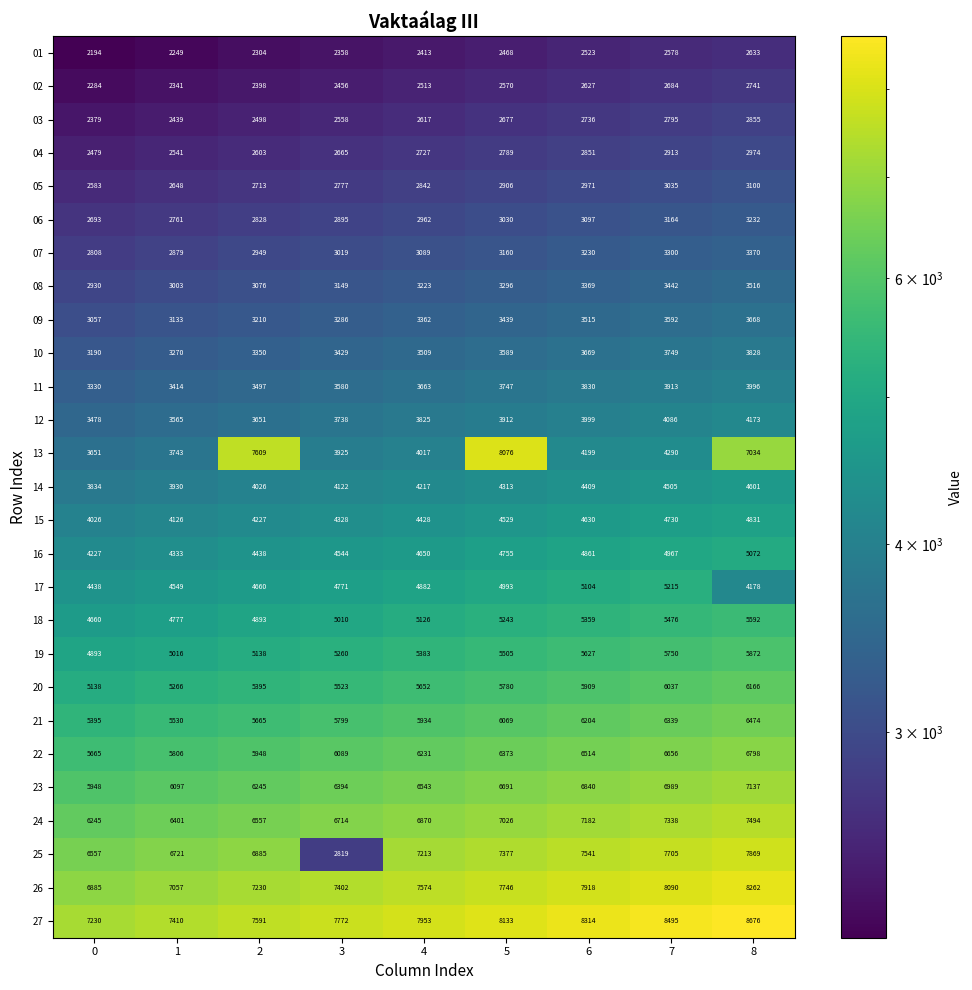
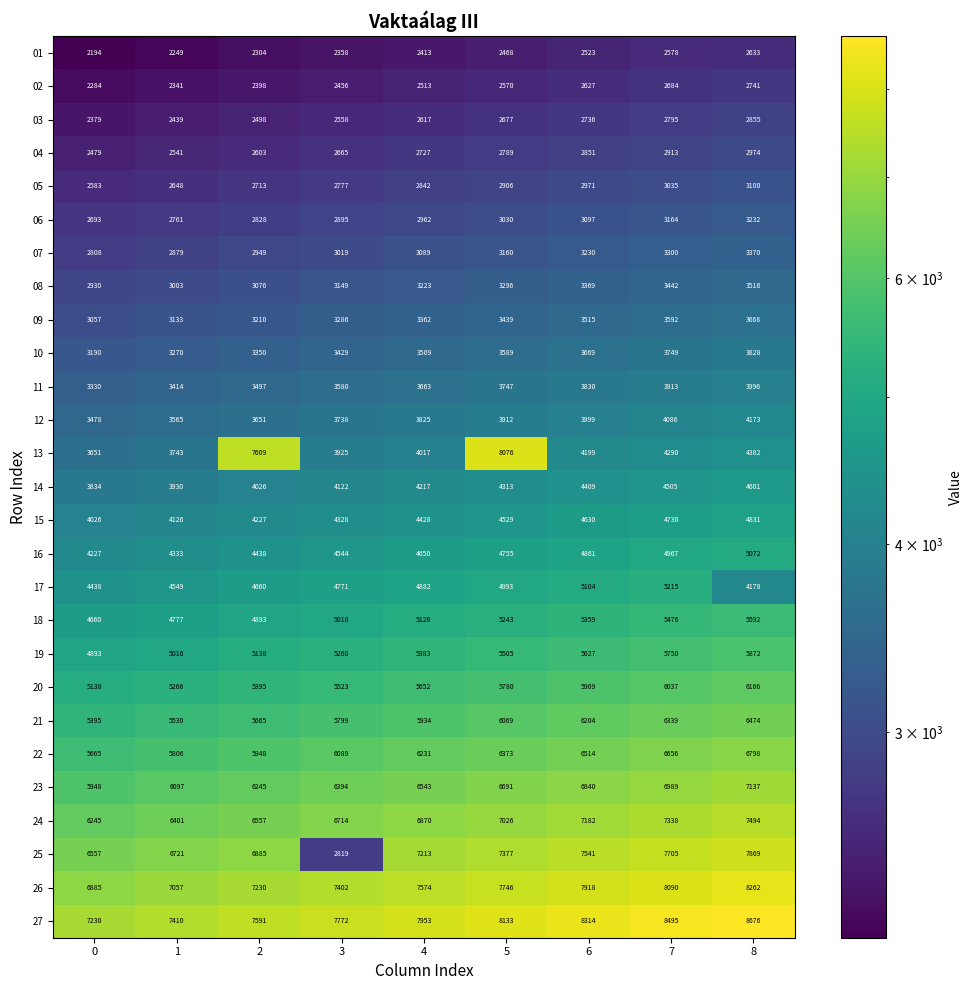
  {
    "13": {
      "0": 3651,
      "1": 3743,
      "2": 7609,
      "3": 3925,
      "4": 4017,
      "5": 8076,
      "6": 4199,
      "7": 4290,
-     "8": 7034
+     "8": 4382
    }
  }
